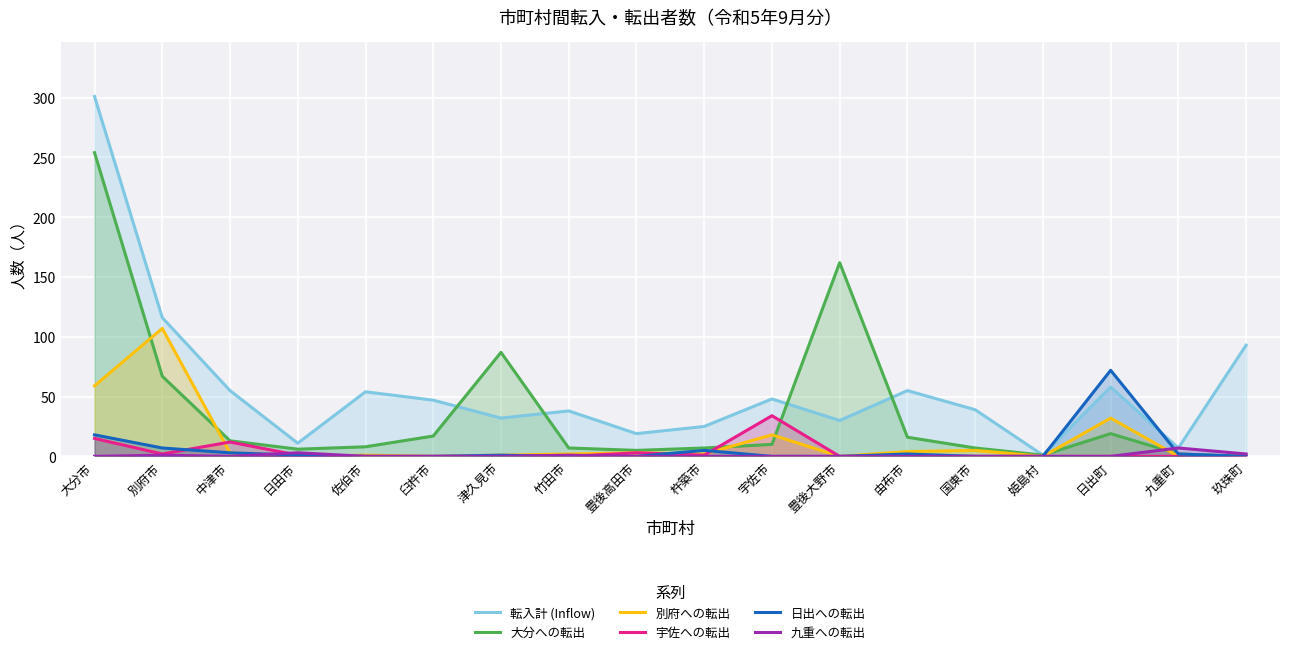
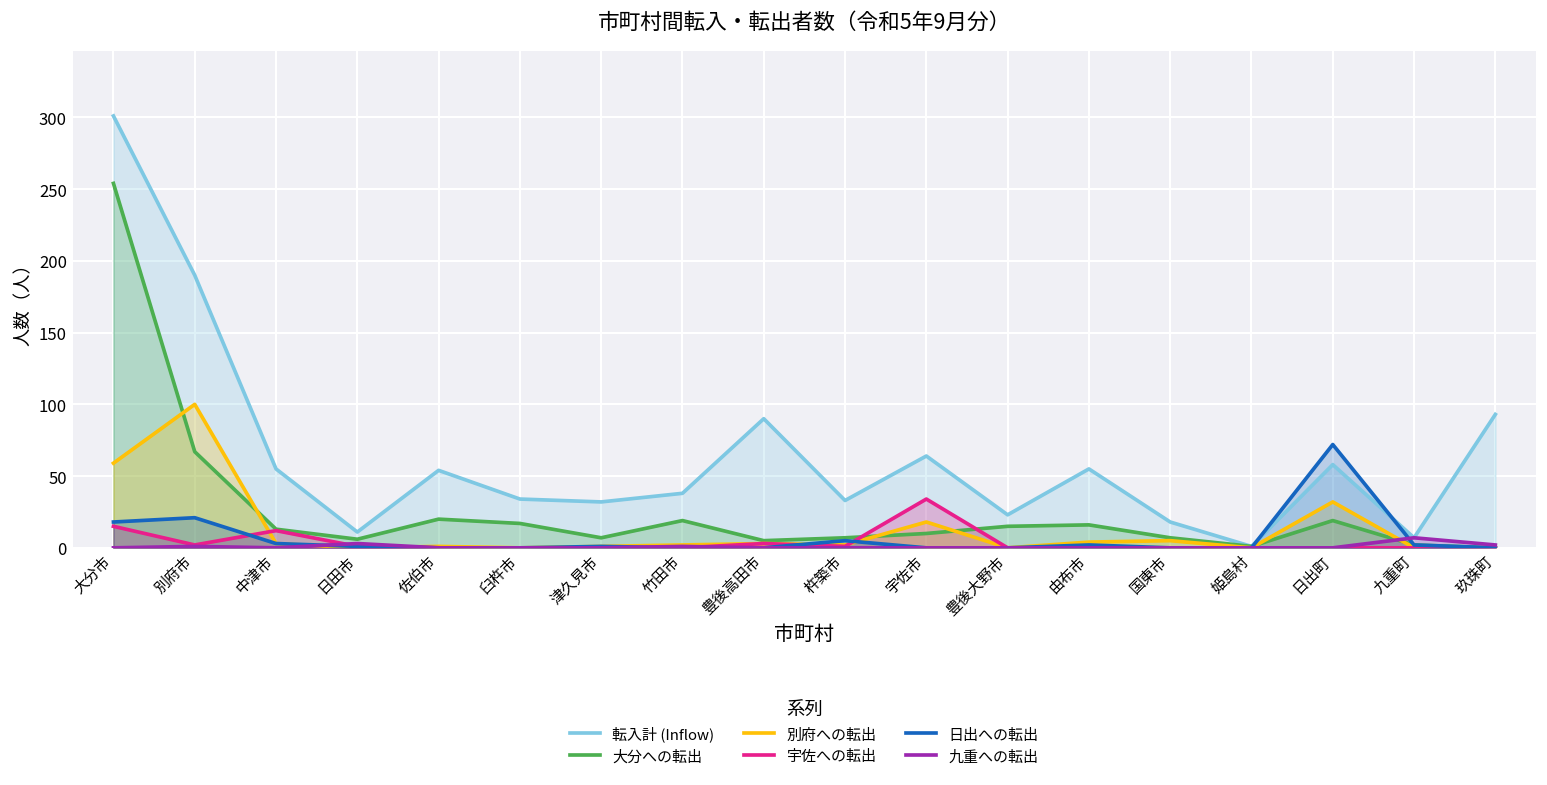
  {
    "転入計 (Inflow)": {
      "大分市": 301,
-     "別府市": 116,
+     "別府市": 190,
      "中津市": 55,
      "日田市": 11,
      "佐伯市": 54,
-     "臼杵市": 47,
+     "臼杵市": 34,
      "津久見市": 32,
      "竹田市": 38,
-     "豊後高田市": 19,
-     "杵築市": 25,
-     "宇佐市": 48,
-     "豊後大野市": 30,
+     "豊後高田市": 90,
+     "杵築市": 33,
+     "宇佐市": 64,
+     "豊後大野市": 23,
      "由布市": 55,
-     "国東市": 39,
+     "国東市": 18,
      "日出町": 58,
      "玖珠町": 93
    },
    "大分への転出": {
      "大分市": 254,
      "別府市": 67,
      "日田市": 6,
-     "佐伯市": 8,
+     "佐伯市": 20,
      "臼杵市": 17,
-     "津久見市": 87,
-     "竹田市": 7,
+     "津久見市": 7,
+     "竹田市": 19,
      "宇佐市": 10,
-     "豊後大野市": 162,
+     "豊後大野市": 15,
      "由布市": 16,
      "日出町": 19
    },
    "別府への転出": {
      "大分市": 59,
-     "別府市": 107,
+     "別府市": 100,
      "宇佐市": 18,
      "日出町": 32
    },
    "宇佐への転出": {
      "大分市": 15,
      "宇佐市": 34
    },
    "日出への転出": {
      "大分市": 18,
-     "別府市": 7,
+     "別府市": 21,
      "日出町": 72
    },
    "九重への転出": {
      "大分市": 0,
      "中津市": 0
    }
  }
